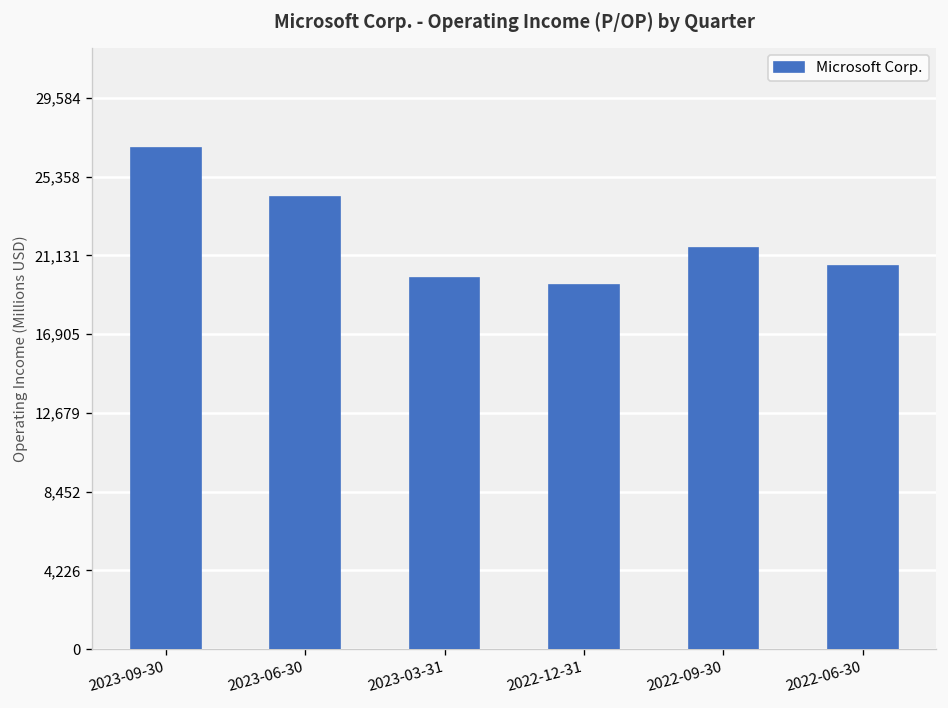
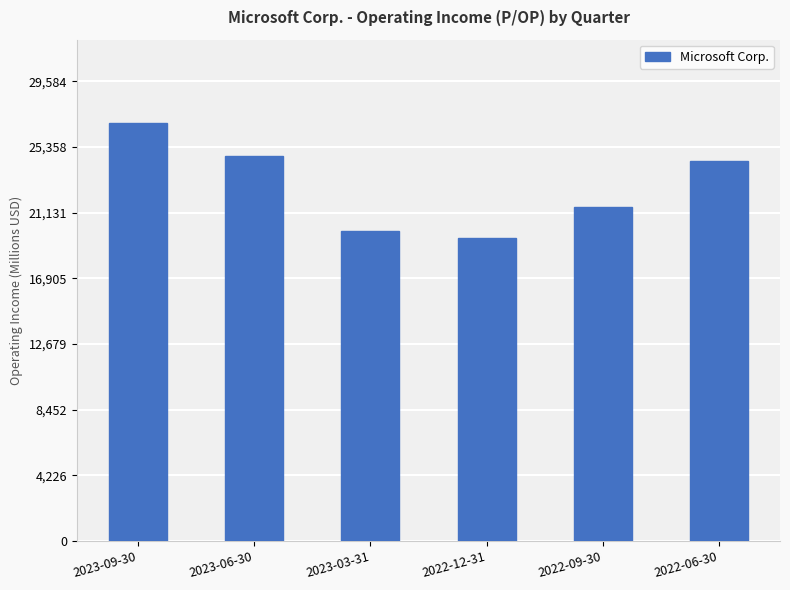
  {
    "2023-09-30": "26,900",
-   "2023-06-30": "24,300",
+   "2023-06-30": "24,800",
    "2023-03-31": "19,900",
    "2022-12-31": "19,500",
    "2022-09-30": "21,500",
-   "2022-06-30": "20,500"
+   "2022-06-30": "24,500"
  }
